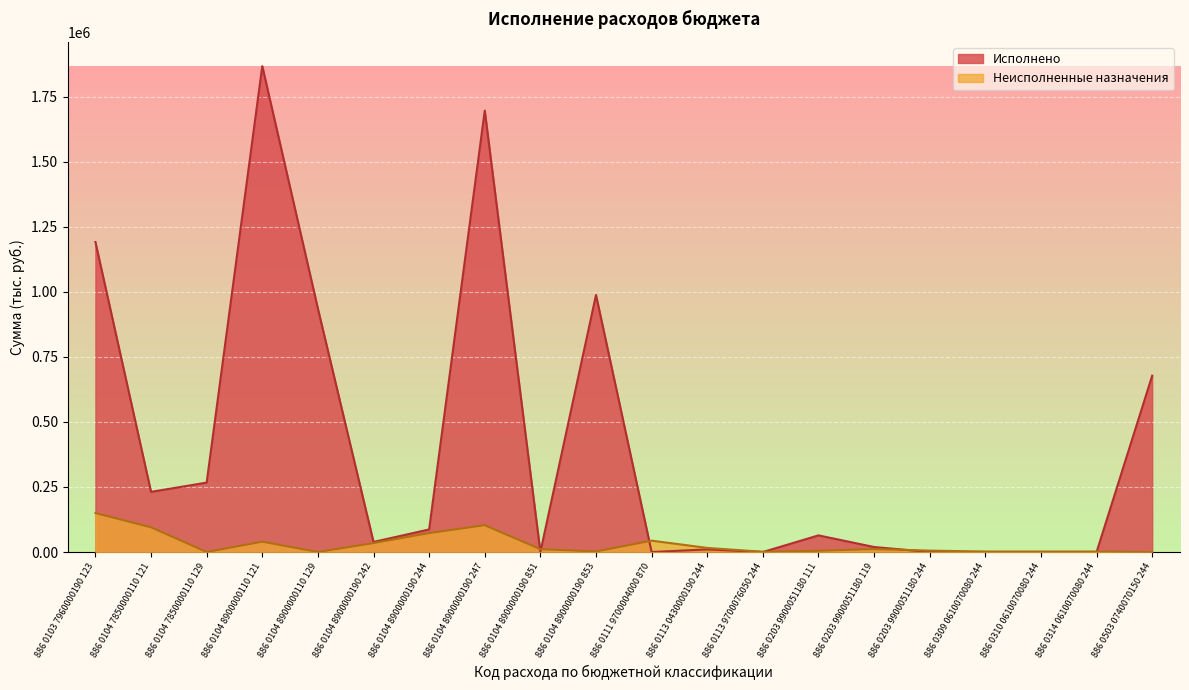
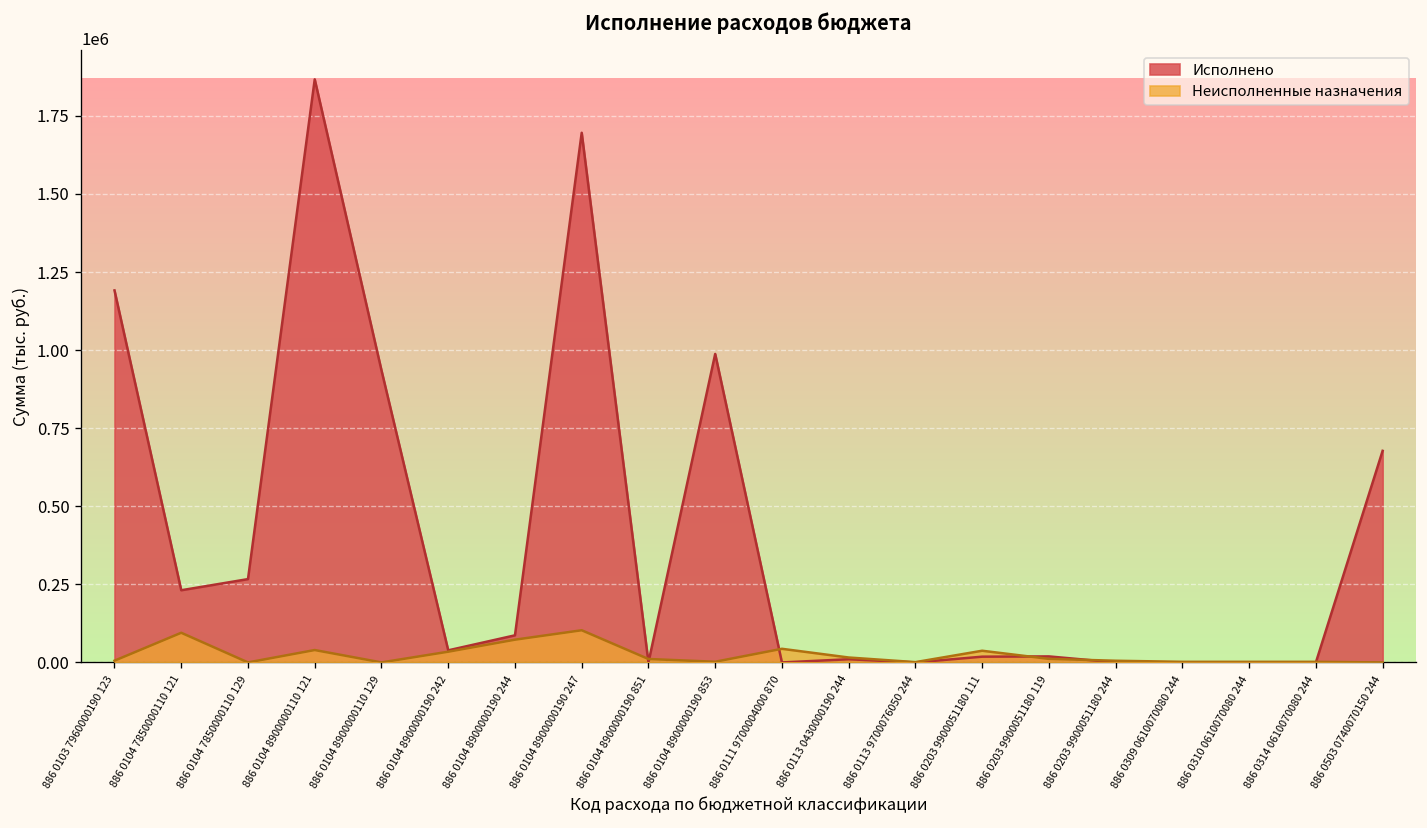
  {
    "Исполнено": {
      "886 0103 7960000190 123": 1190000,
      "886 0104 7850000110 121": 230000,
      "886 0104 7850000110 129": 270000,
      "886 0104 8900000110 121": 1870000,
      "886 0104 8900000110 129": 940000,
      "886 0104 8900000190 244": 90000,
      "886 0104 8900000190 247": 1700000,
      "886 0104 8900000190 851": 0,
      "886 0104 8900000190 853": 990000,
      "886 0111 9700004000 870": 0,
-     "886 0203 9900051180 111": 60000,
+     "886 0203 9900051180 111": 20000,
      "886 0503 0740070150 244": 680000
    },
    "Неисполненные назначения": {
-     "886 0103 7960000190 123": 150000,
+     "886 0103 7960000190 123": 10000,
      "886 0104 7850000110 121": 90000,
      "886 0104 7850000110 129": 0,
      "886 0104 8900000110 121": 40000,
      "886 0104 8900000110 129": 0,
      "886 0104 8900000190 244": 70000,
      "886 0104 8900000190 247": 100000,
      "886 0104 8900000190 851": 10000,
      "886 0104 8900000190 853": 0,
      "886 0111 9700004000 870": 40000,
-     "886 0203 9900051180 111": 0,
+     "886 0203 9900051180 111": 40000,
      "886 0503 0740070150 244": 0
    }
  }
